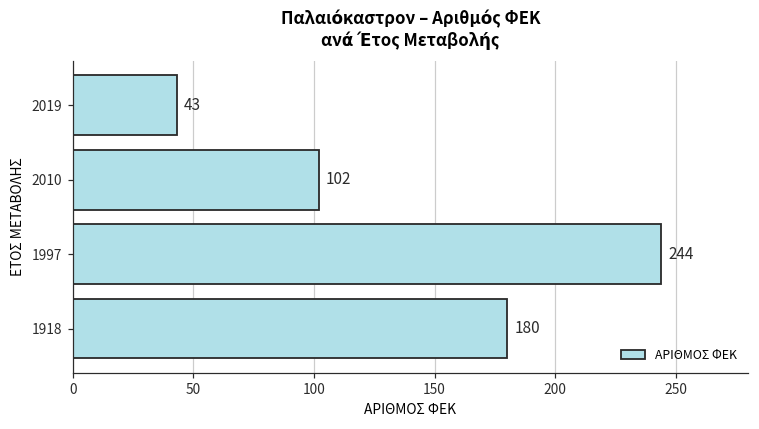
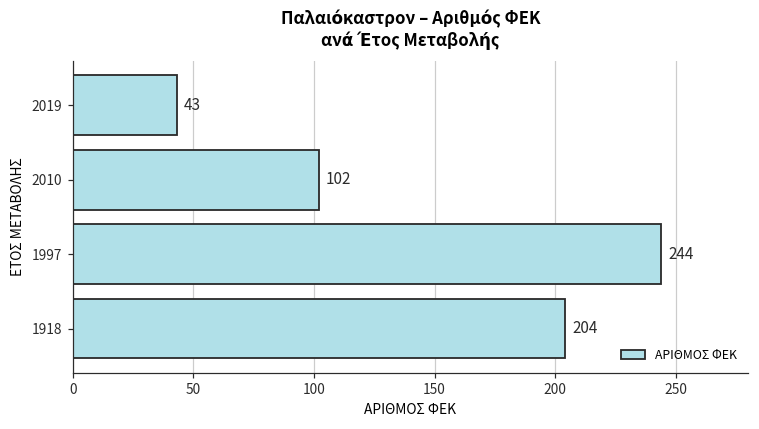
  {
    "2019": 43,
    "2010": 102,
    "1997": 244,
-   "1918": 180
+   "1918": 204
  }
